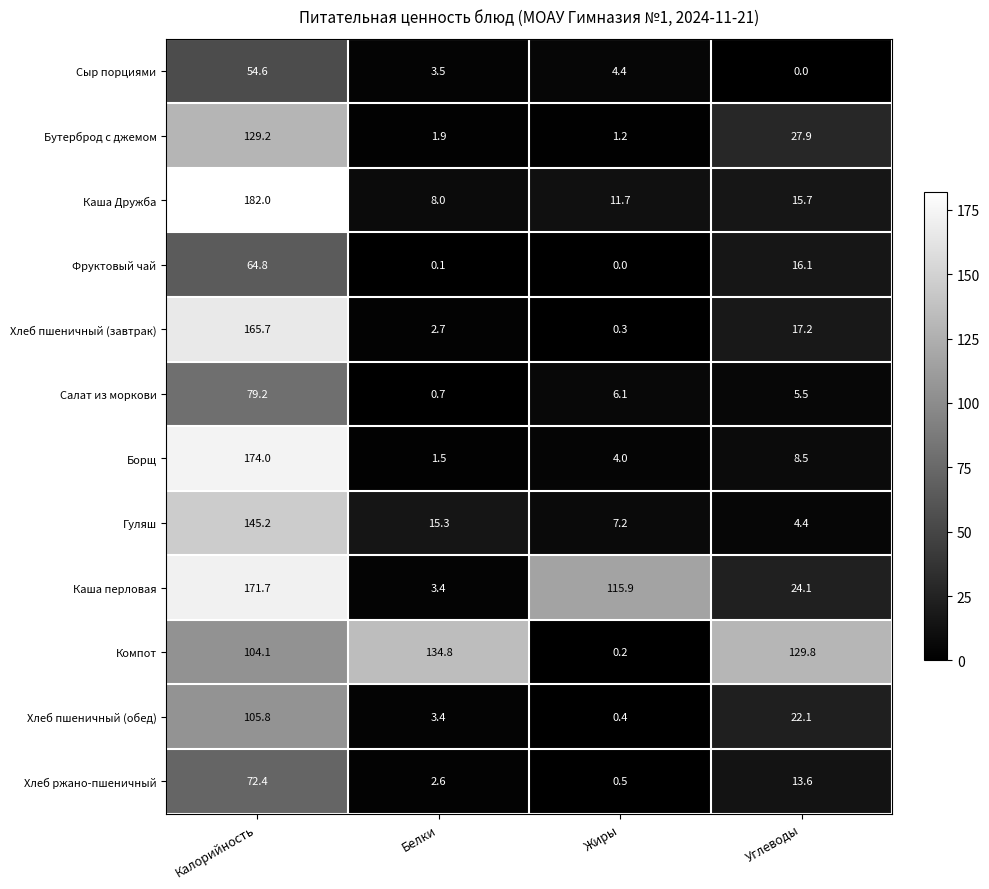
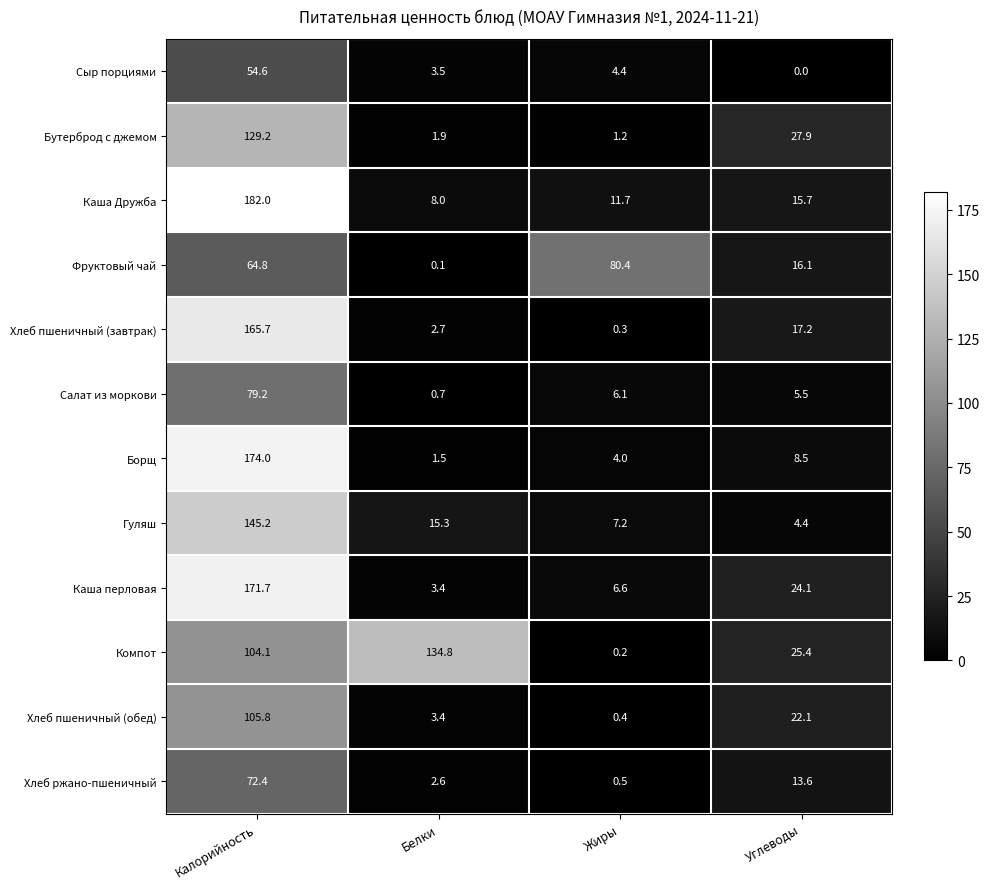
  {
    "Сыр порциями": {
      "Калорийность": 54.6,
      "Белки": 3.5,
      "Жиры": 4.4,
      "Углеводы": 0.0
    },
    "Бутерброд с джемом": {
      "Калорийность": 129.2,
      "Белки": 1.9,
      "Жиры": 1.2,
      "Углеводы": 27.9
    },
    "Каша Дружба": {
      "Калорийность": 182.0,
      "Белки": 8.0,
      "Жиры": 11.7,
      "Углеводы": 15.7
    },
    "Фруктовый чай": {
      "Калорийность": 64.8,
      "Белки": 0.1,
-     "Жиры": 0.0,
+     "Жиры": 80.4,
      "Углеводы": 16.1
    },
    "Хлеб пшеничный (завтрак)": {
      "Калорийность": 165.7,
      "Белки": 2.7,
      "Жиры": 0.3,
      "Углеводы": 17.2
    },
    "Салат из моркови": {
      "Калорийность": 79.2,
      "Белки": 0.7,
      "Жиры": 6.1,
      "Углеводы": 5.5
    },
    "Борщ": {
      "Калорийность": 174.0,
      "Белки": 1.5,
      "Жиры": 4.0,
      "Углеводы": 8.5
    },
    "Гуляш": {
      "Калорийность": 145.2,
      "Белки": 15.3,
      "Жиры": 7.2,
      "Углеводы": 4.4
    },
    "Каша перловая": {
      "Калорийность": 171.7,
      "Белки": 3.4,
-     "Жиры": 115.9,
+     "Жиры": 6.6,
      "Углеводы": 24.1
    },
    "Компот": {
      "Калорийность": 104.1,
      "Белки": 134.8,
      "Жиры": 0.2,
-     "Углеводы": 129.8
+     "Углеводы": 25.4
    },
    "Хлеб пшеничный (обед)": {
      "Калорийность": 105.8,
      "Белки": 3.4,
      "Жиры": 0.4,
      "Углеводы": 22.1
    },
    "Хлеб ржано-пшеничный": {
      "Калорийность": 72.4,
      "Белки": 2.6,
      "Жиры": 0.5,
      "Углеводы": 13.6
    }
  }
